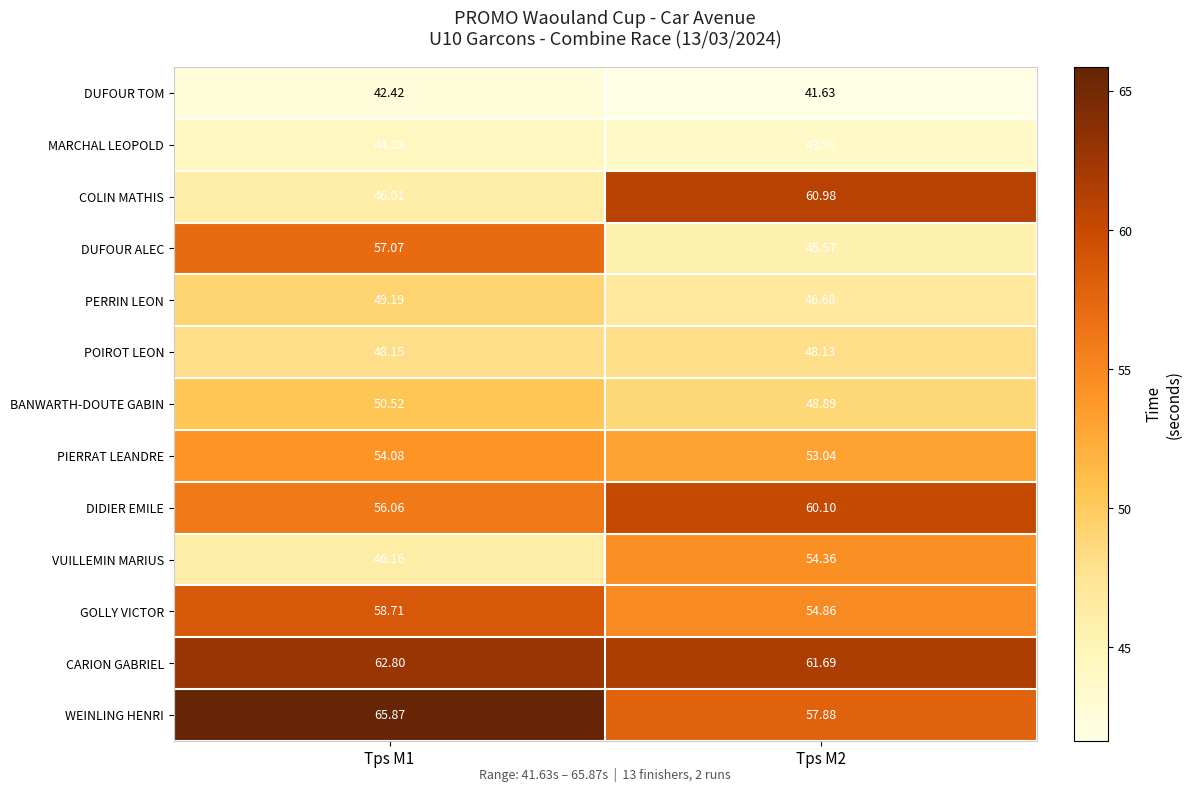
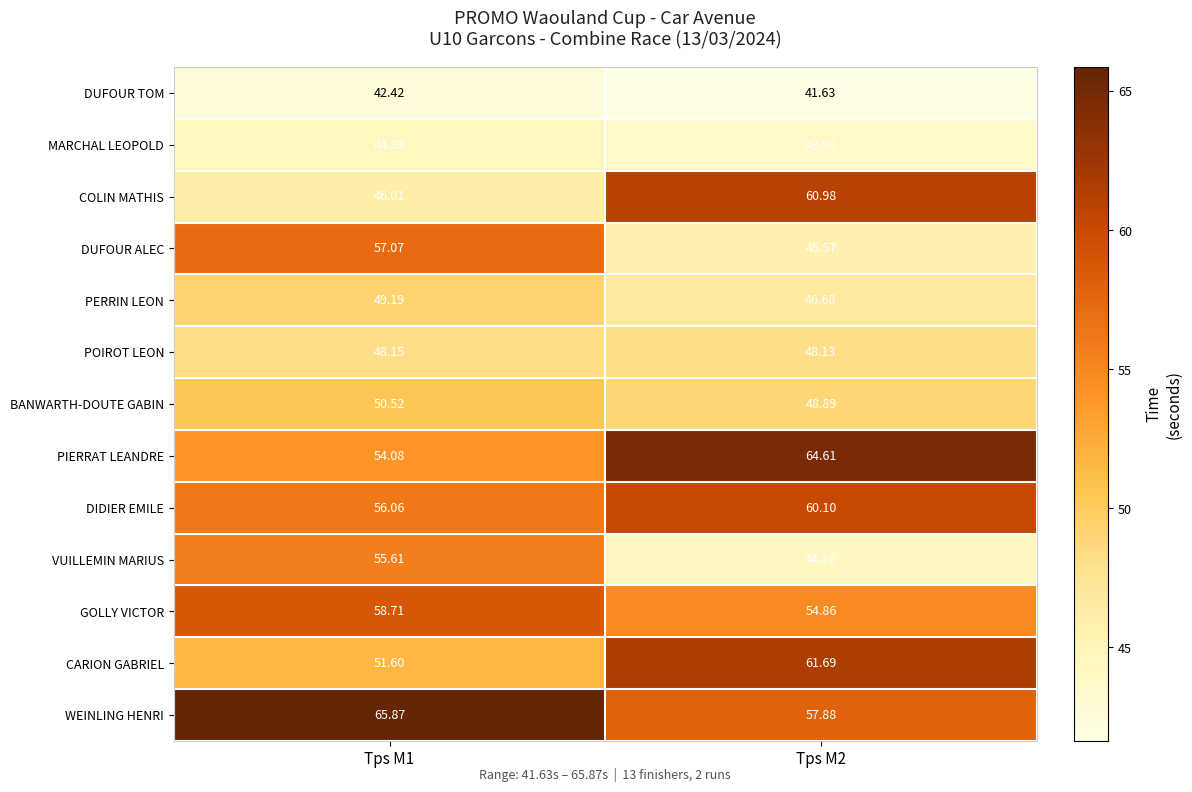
  {
    "DUFOUR TOM": {
      "Tps M1": 42.42,
      "Tps M2": 41.63
    },
    "MARCHAL LEOPOLD": {
      "Tps M1": 44.33,
      "Tps M2": 43.90
    },
    "COLIN MATHIS": {
      "Tps M1": 46.01,
      "Tps M2": 60.98
    },
    "DUFOUR ALEC": {
      "Tps M1": 57.07,
      "Tps M2": 45.57
    },
    "PERRIN LEON": {
      "Tps M1": 49.19,
      "Tps M2": 46.68
    },
    "POIROT LEON": {
      "Tps M1": 48.15,
      "Tps M2": 48.13
    },
    "BANWARTH-DOUTE GABIN": {
      "Tps M1": 50.52,
      "Tps M2": 48.89
    },
    "PIERRAT LEANDRE": {
      "Tps M1": 54.08,
-     "Tps M2": 53.04
+     "Tps M2": 64.61
    },
    "DIDIER EMILE": {
      "Tps M1": 56.06,
      "Tps M2": 60.10
    },
    "VUILLEMIN MARIUS": {
-     "Tps M1": 46.16,
-     "Tps M2": 54.36
+     "Tps M1": 55.61,
+     "Tps M2": 44.16
    },
    "GOLLY VICTOR": {
      "Tps M1": 58.71,
      "Tps M2": 54.86
    },
    "CARION GABRIEL": {
-     "Tps M1": 62.80,
+     "Tps M1": 51.60,
      "Tps M2": 61.69
    },
    "WEINLING HENRI": {
      "Tps M1": 65.87,
      "Tps M2": 57.88
    }
  }
